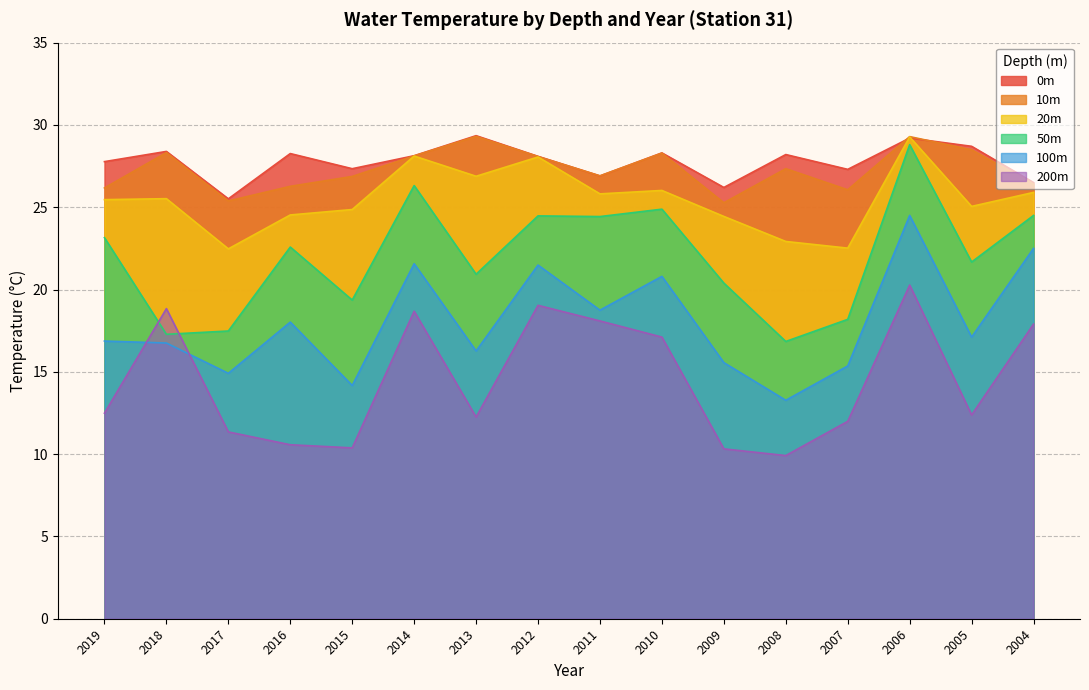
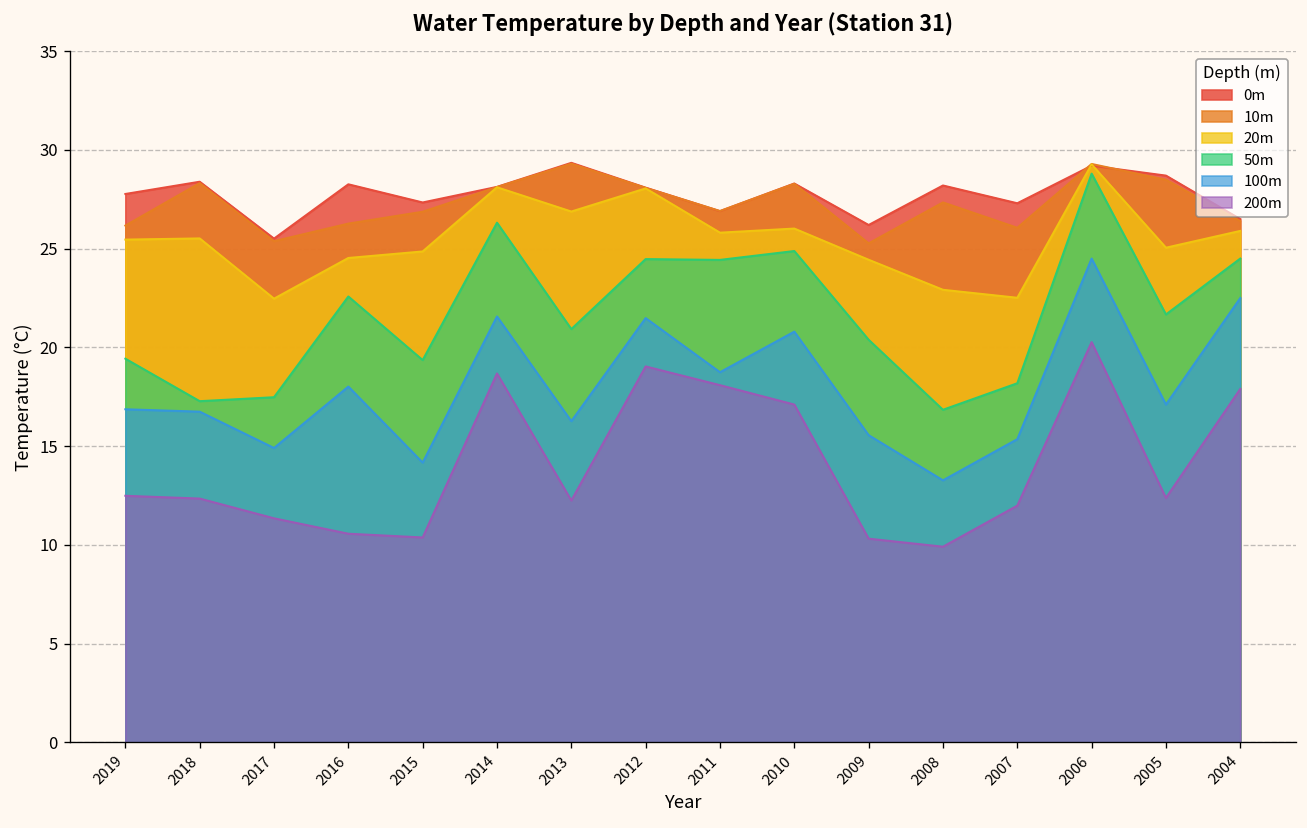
  {
    "20m": {
      "2019": 25.5,
      "2018": 25.5,
      "2017": 22.5,
      "2016": 24.5,
      "2015": 24.9,
      "2013": 26.9,
      "2011": 25.8,
      "2010": 26.0,
      "2009": 24.4,
      "2008": 22.9,
      "2007": 22.5,
      "2005": 25.1,
      "2004": 25.9
    },
    "50m": {
-     "2019": 23.2,
+     "2019": 19.4,
      "2018": 17.3,
      "2017": 17.5,
      "2016": 22.6,
      "2015": 19.4,
      "2014": 26.3,
      "2013": 20.9,
      "2012": 24.5,
      "2011": 24.4,
      "2010": 24.9,
      "2009": 20.4,
      "2008": 16.8,
      "2007": 18.2,
      "2006": 28.8,
      "2005": 21.7,
      "2004": 24.5
    },
    "100m": {
      "2019": 16.9,
      "2018": 16.8,
      "2017": 14.9,
      "2016": 18.0,
      "2015": 14.2,
      "2014": 21.6,
      "2013": 16.3,
      "2012": 21.5,
      "2011": 18.7,
      "2010": 20.8,
      "2009": 15.6,
      "2008": 13.3,
      "2007": 15.4,
      "2006": 24.5,
      "2005": 17.1,
      "2004": 22.5
    },
    "200m": {
      "2019": 12.5,
-     "2018": 18.8,
+     "2018": 12.4,
      "2017": 11.4,
      "2016": 10.6,
      "2015": 10.4,
      "2014": 18.7,
      "2013": 12.3,
      "2012": 19.0,
      "2011": 18.1,
      "2010": 17.1,
      "2009": 10.3,
      "2008": 9.9,
      "2007": 12.0,
      "2006": 20.3,
      "2005": 12.4,
      "2004": 17.9
    }
  }
